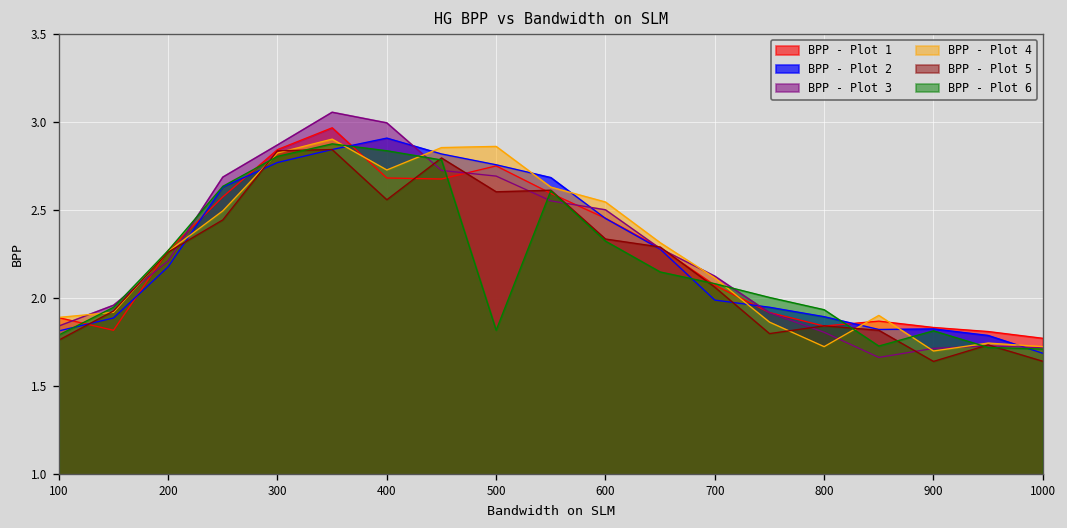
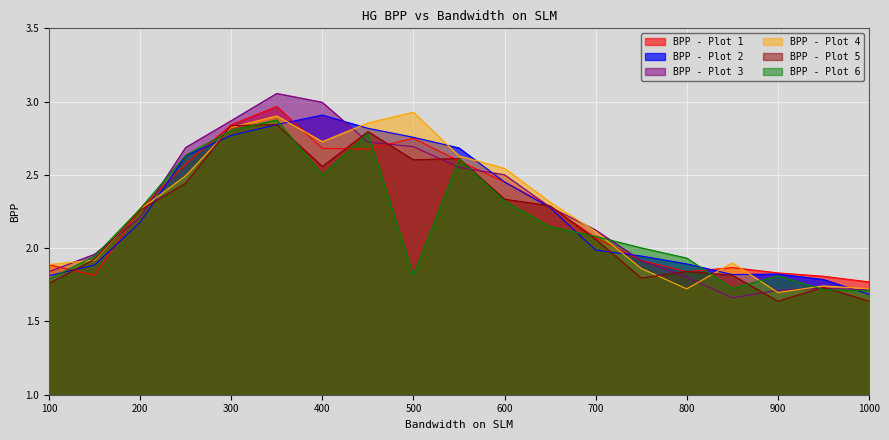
  {
    "BPP - Plot 1": {
      "400": 2.68,
      "1000": 1.77
    },
    "BPP - Plot 2": {
      "100": 1.81,
      "200": 2.18,
      "300": 2.77,
      "400": 2.91,
      "700": 1.99,
      "800": 1.89,
      "1000": 1.68
    },
    "BPP - Plot 3": {
      "100": 1.84,
      "200": 2.21,
      "300": 2.87,
      "400": 2.99,
      "500": 2.69,
      "600": 2.50,
      "800": 1.80
    },
    "BPP - Plot 4": {
      "400": 2.73,
-     "500": 2.86,
+     "500": 2.93,
      "600": 2.54,
      "800": 1.72
    },
    "BPP - Plot 5": {
      "100": 1.76,
      "400": 2.56,
      "500": 2.60,
      "900": 1.64,
      "1000": 1.64
    },
    "BPP - Plot 6": {
      "100": 1.79,
      "300": 2.80,
-     "400": 2.84,
+     "400": 2.50,
      "500": 1.82,
      "800": 1.93
    }
  }
